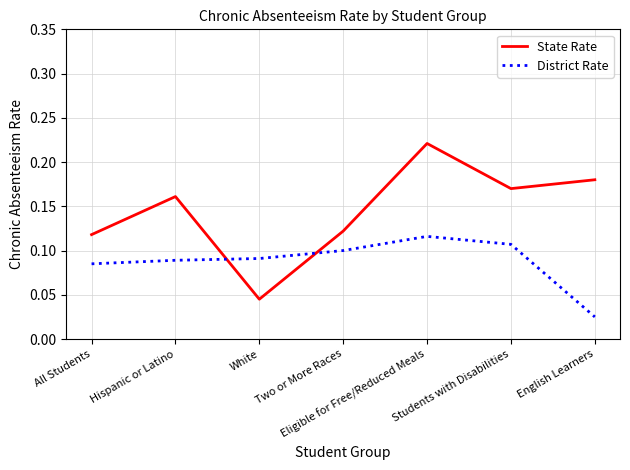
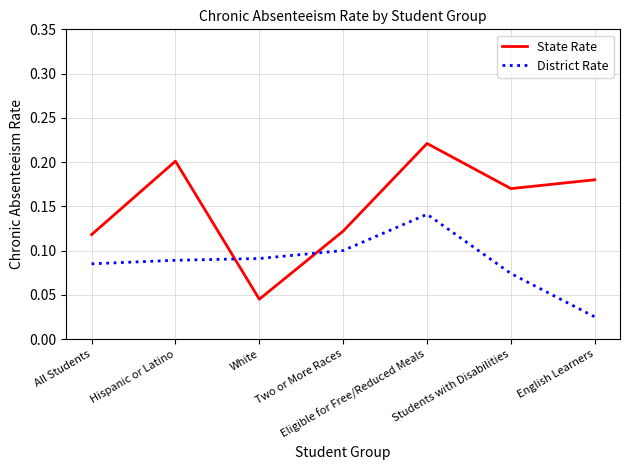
  {
    "State Rate": {
      "All Students": 0.12,
-     "Hispanic or Latino": 0.16,
+     "Hispanic or Latino": 0.20,
      "White": 0.05,
      "Two or More Races": 0.12,
      "Eligible for Free/Reduced Meals": 0.22,
      "Students with Disabilities": 0.17,
      "English Learners": 0.18
    },
    "District Rate": {
      "All Students": 0.09,
      "Hispanic or Latino": 0.09,
      "White": 0.09,
      "Two or More Races": 0.10,
-     "Eligible for Free/Reduced Meals": 0.12,
-     "Students with Disabilities": 0.11,
+     "Eligible for Free/Reduced Meals": 0.14,
+     "Students with Disabilities": 0.07,
      "English Learners": 0.03
    }
  }
